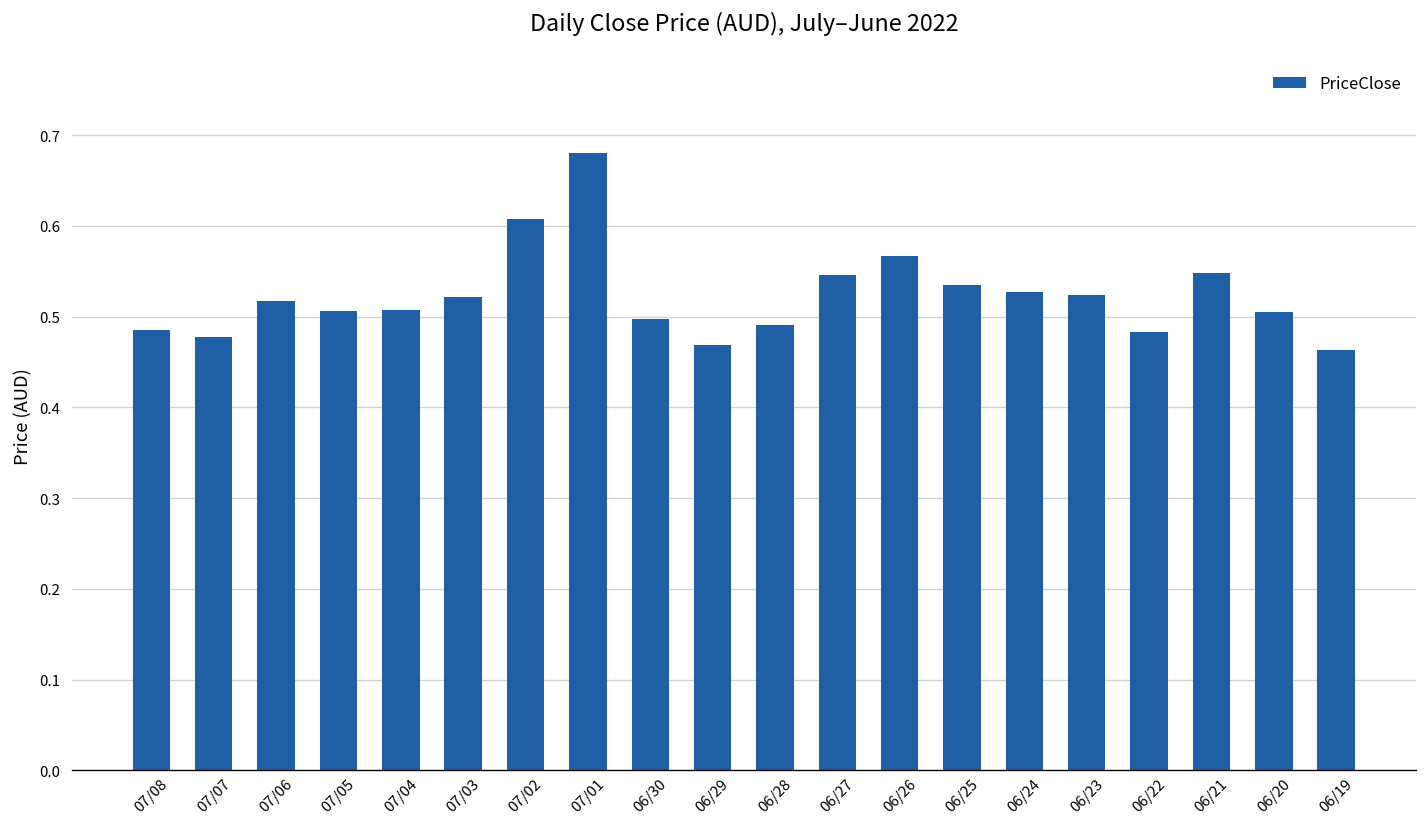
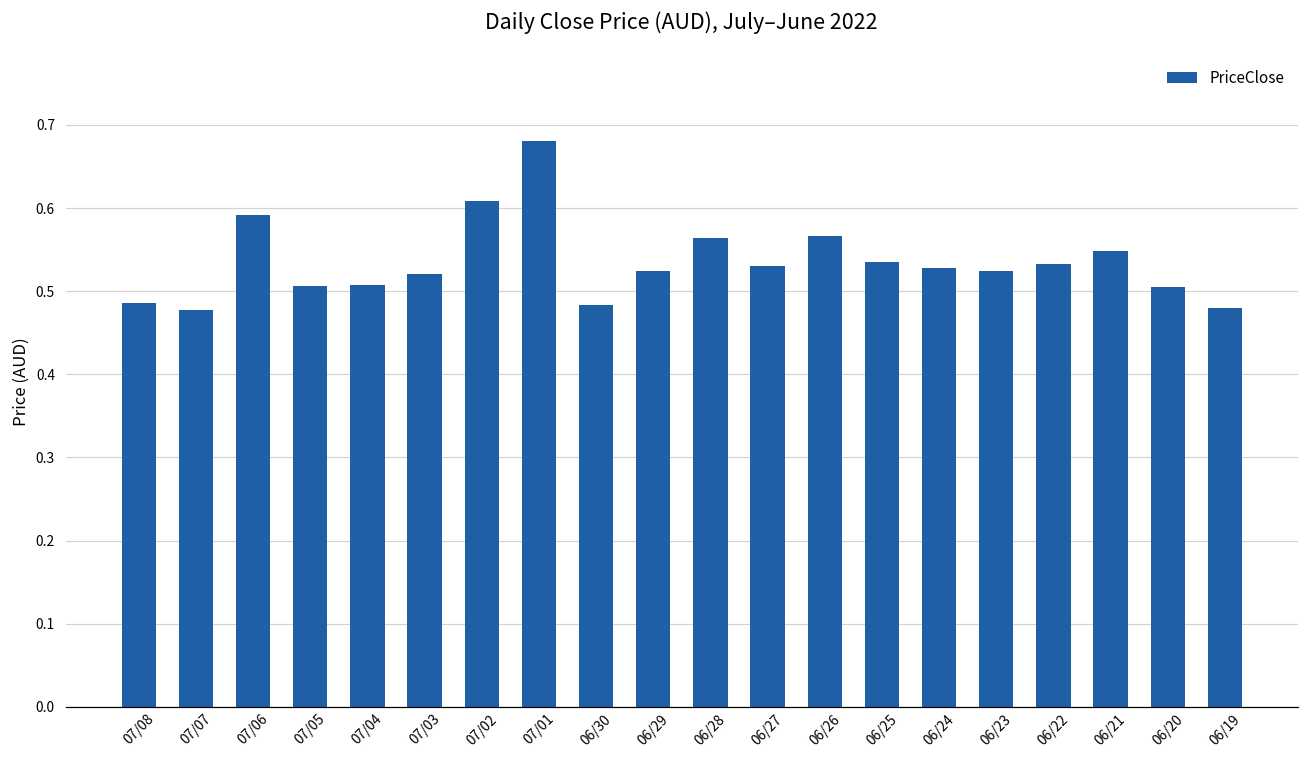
  {
    "07/08": 0.49,
    "07/07": 0.48,
-   "07/06": 0.52,
+   "07/06": 0.59,
    "07/05": 0.51,
    "07/04": 0.51,
    "07/03": 0.52,
    "07/02": 0.61,
    "07/01": 0.68,
-   "06/30": 0.50,
-   "06/29": 0.47,
-   "06/28": 0.49,
-   "06/27": 0.55,
+   "06/30": 0.48,
+   "06/29": 0.52,
+   "06/28": 0.56,
+   "06/27": 0.53,
    "06/26": 0.57,
    "06/25": 0.54,
    "06/24": 0.53,
    "06/23": 0.52,
-   "06/22": 0.48,
+   "06/22": 0.53,
    "06/21": 0.55,
    "06/20": 0.51,
-   "06/19": 0.46
+   "06/19": 0.48
  }
